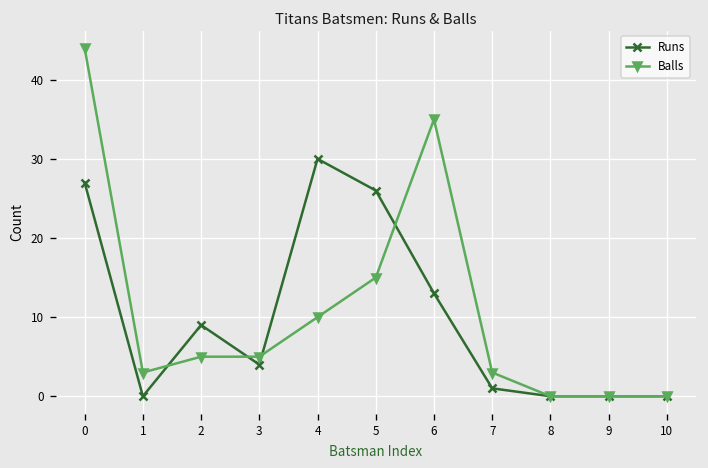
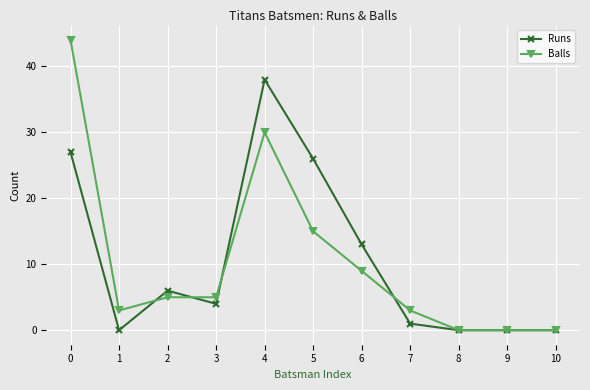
  {
    "Runs": {
      "0": 27,
      "1": 0,
-     "2": 9,
+     "2": 6,
      "3": 4,
-     "4": 30,
+     "4": 38,
      "5": 26,
      "6": 13,
      "7": 1
    },
    "Balls": {
      "0": 44,
      "1": 3,
      "2": 5,
      "3": 5,
-     "4": 10,
+     "4": 30,
      "5": 15,
-     "6": 35,
+     "6": 9,
      "7": 3
    }
  }
